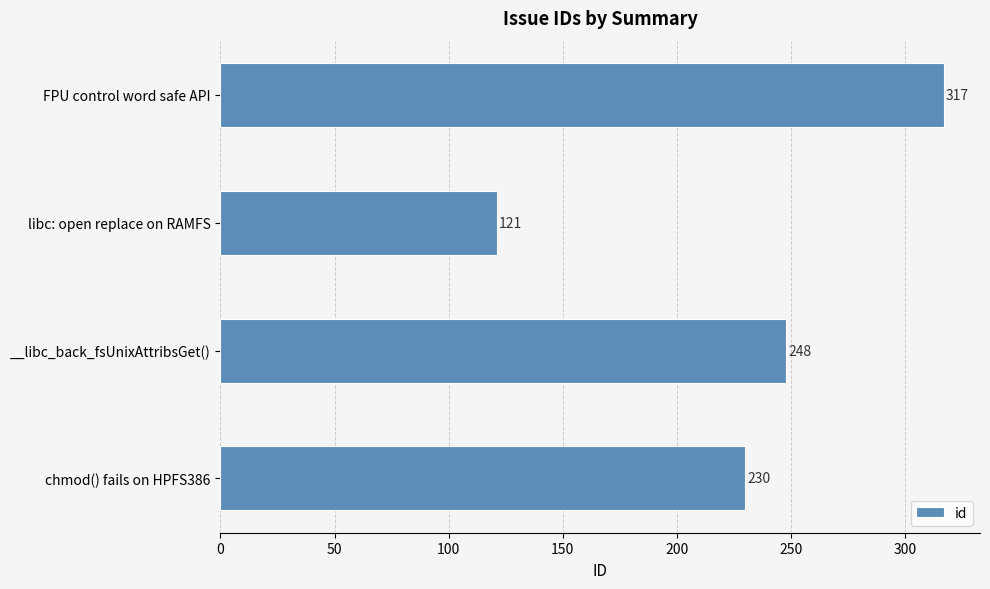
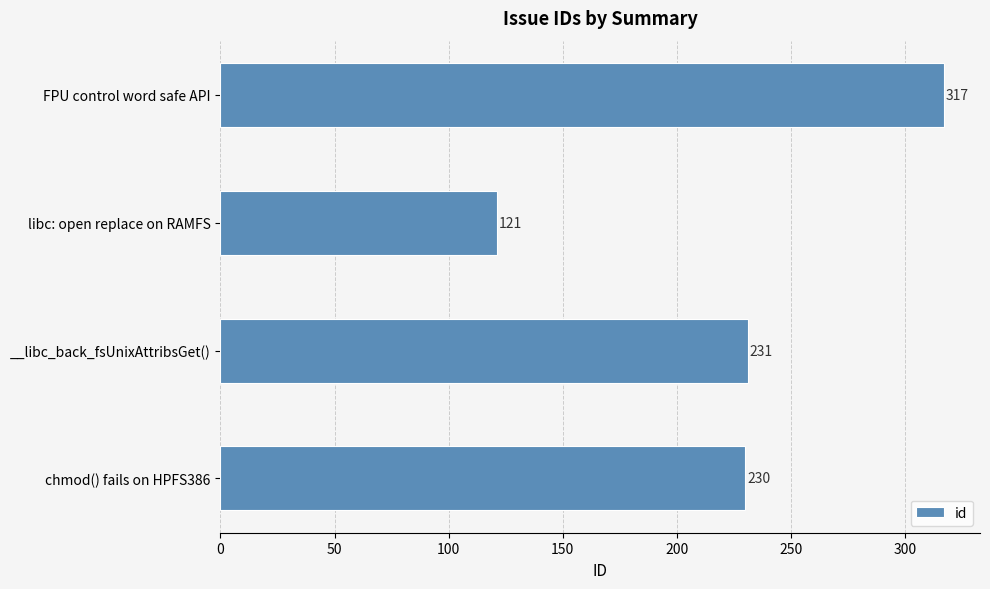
  {
    "FPU control word safe API": 317,
    "libc: open replace on RAMFS": 121,
-   "__libc_back_fsUnixAttribsGet()": 248,
+   "__libc_back_fsUnixAttribsGet()": 231,
    "chmod() fails on HPFS386": 230
  }
